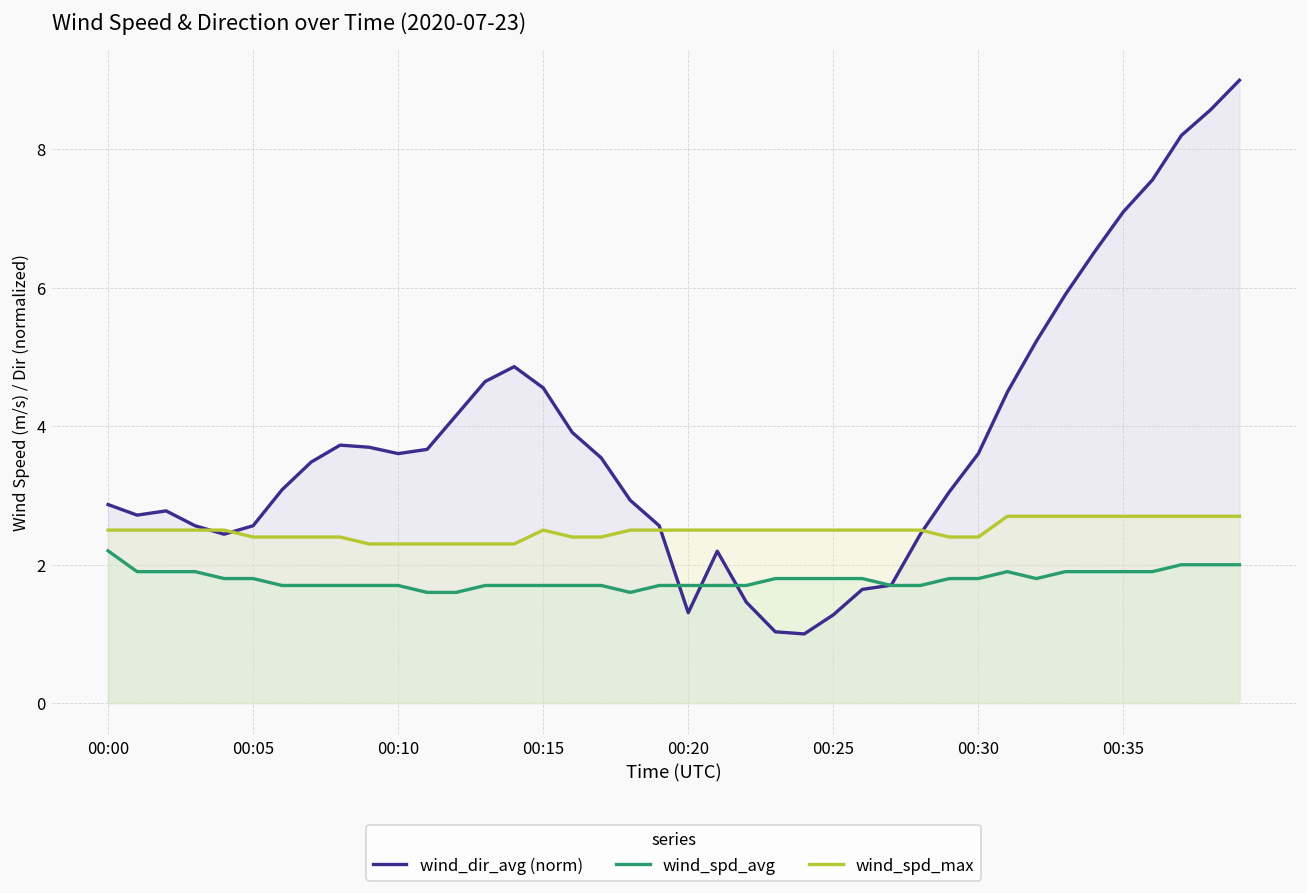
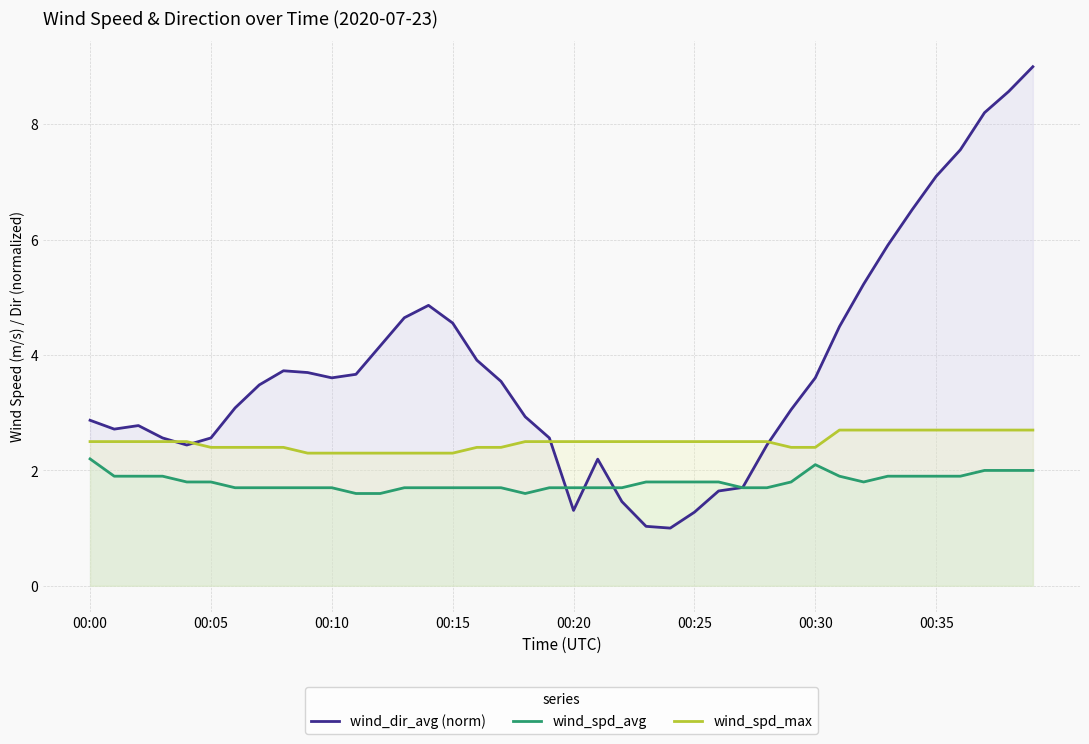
  {
    "wind_dir_avg (norm)": {
      "00:00": 2.9,
      "00:05": 2.6,
      "00:10": 3.6,
      "00:15": 4.6,
      "00:20": 1.3,
      "00:25": 1.3,
      "00:30": 3.6,
      "00:35": 7.1
    },
    "wind_spd_avg": {
      "00:00": 2.2,
      "00:05": 1.8,
      "00:10": 1.7,
      "00:15": 1.7,
      "00:20": 1.7,
      "00:25": 1.8,
-     "00:30": 1.8,
+     "00:30": 2.1,
      "00:35": 1.9
    },
    "wind_spd_max": {
      "00:00": 2.5,
      "00:05": 2.4,
      "00:10": 2.3,
-     "00:15": 2.5,
+     "00:15": 2.3,
      "00:20": 2.5,
      "00:25": 2.5,
      "00:30": 2.4,
      "00:35": 2.7
    }
  }
